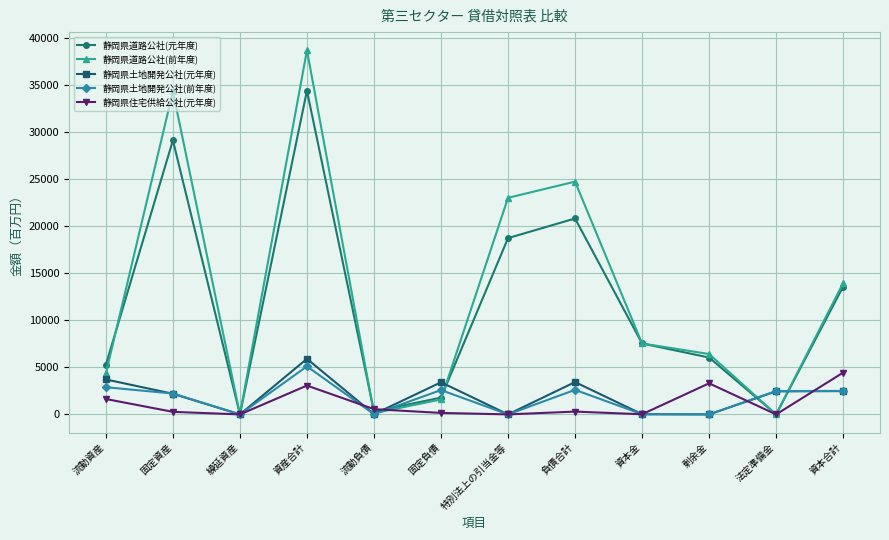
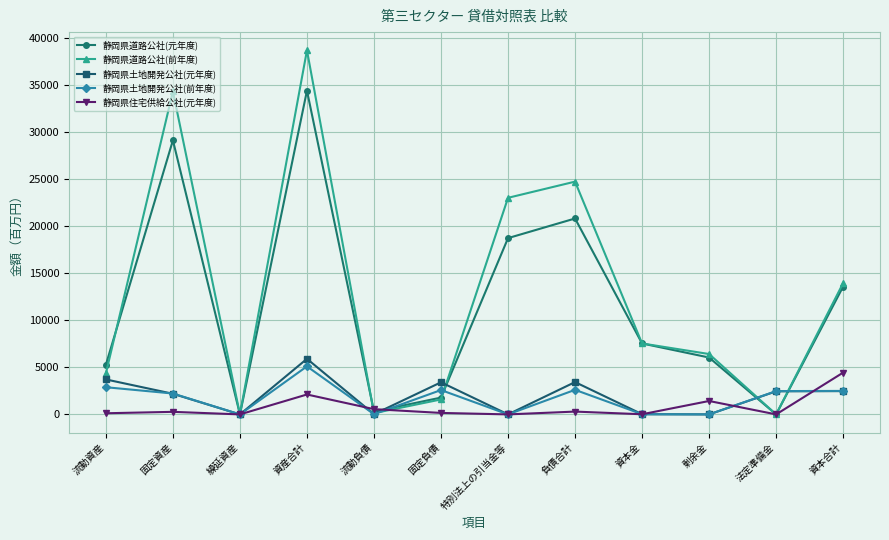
  {
    "静岡県住宅供給公社(元年度)": {
-     "流動資産": 2000,
+     "流動資産": 0,
      "固定資産": 0,
-     "資産合計": 3000,
+     "資産合計": 2000,
      "固定負債": 0,
      "負債合計": 0,
-     "剰余金": 3000,
+     "剰余金": 1000,
      "資本合計": 4000
    }
  }
